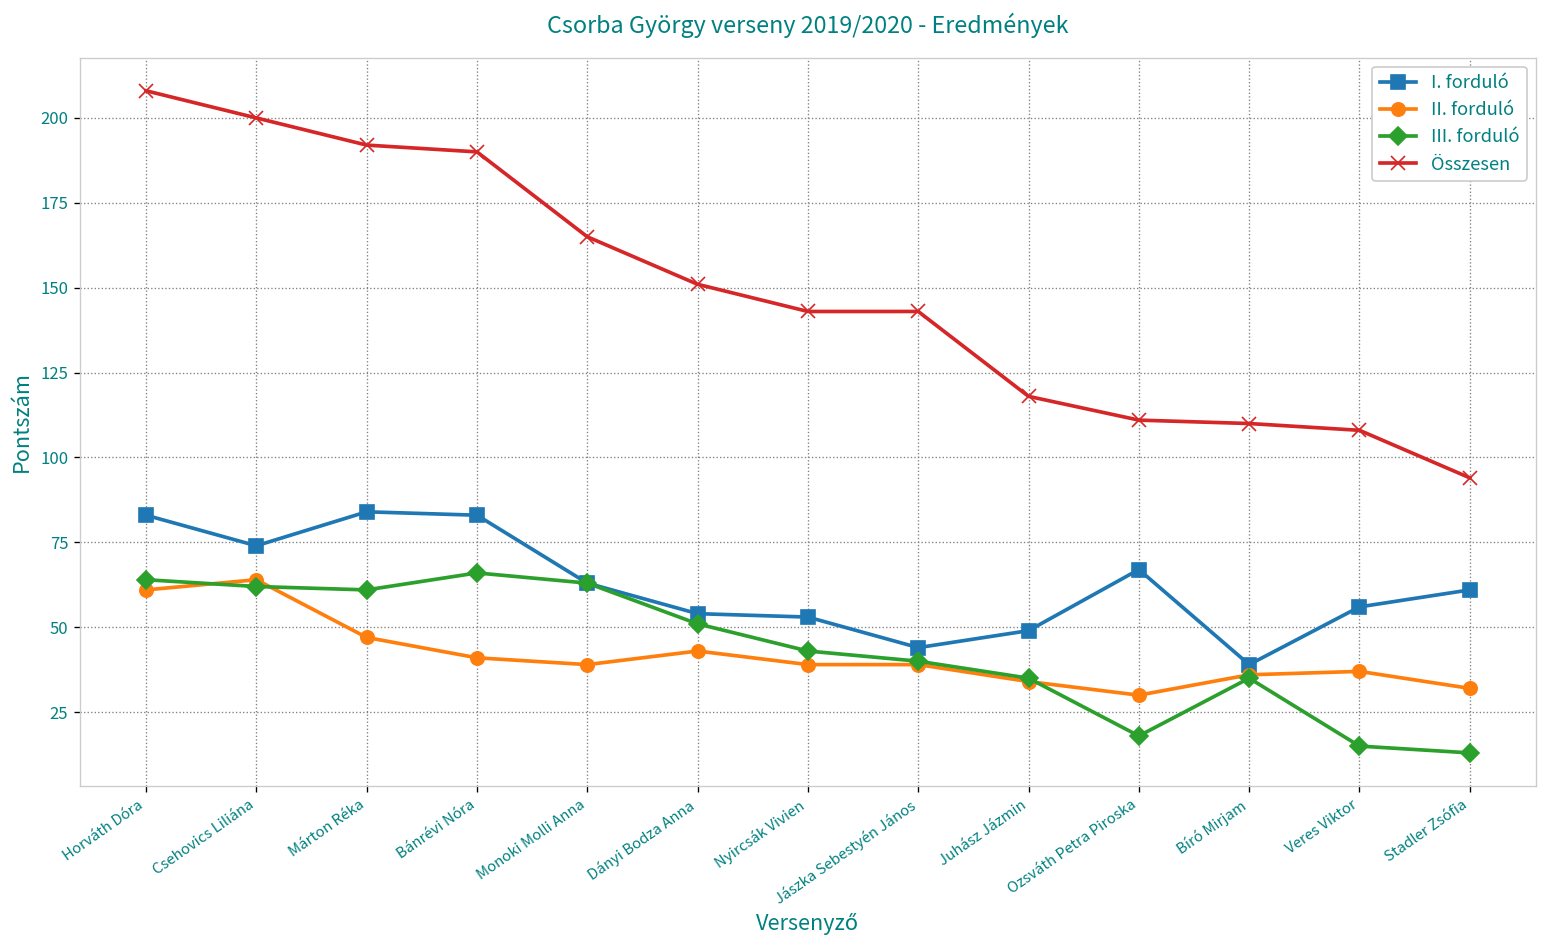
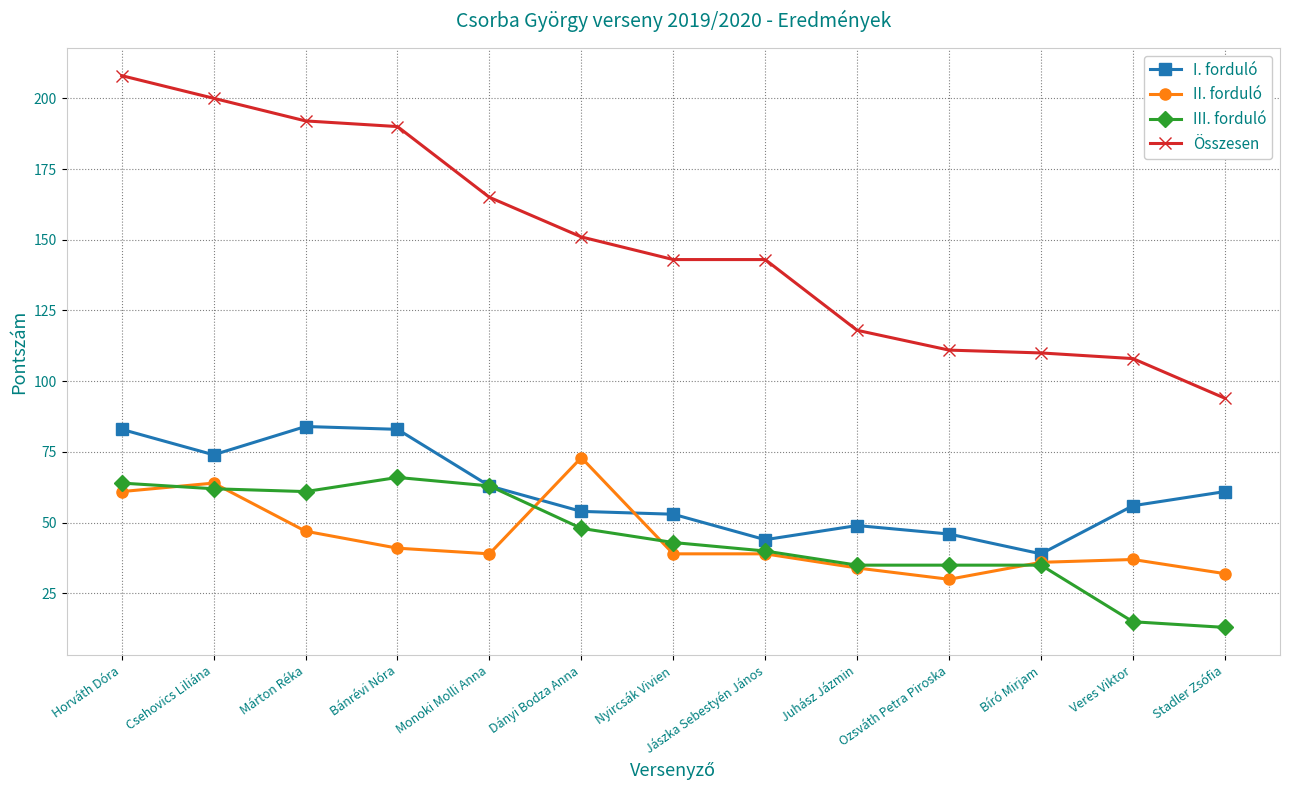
  {
    "I. forduló": {
      "Horváth Dóra": 83,
      "Csehovics Liliána": 74,
      "Márton Réka": 84,
      "Bánrévi Nóra": 83,
      "Dányi Bodza Anna": 54,
      "Nyircsák Vivien": 53,
      "Jászka Sebestyén János": 44,
      "Juhász Jázmin": 49,
-     "Ozsváth Petra Piroska": 67,
+     "Ozsváth Petra Piroska": 46,
      "Bíró Mirjam": 39,
      "Veres Viktor": 56,
      "Stadler Zsófia": 61
    },
    "II. forduló": {
      "Horváth Dóra": 61,
      "Csehovics Liliána": 64,
      "Márton Réka": 47,
      "Bánrévi Nóra": 41,
      "Monoki Molli Anna": 39,
-     "Dányi Bodza Anna": 43,
+     "Dányi Bodza Anna": 73,
      "Nyircsák Vivien": 39,
      "Jászka Sebestyén János": 39,
      "Juhász Jázmin": 34,
      "Ozsváth Petra Piroska": 30,
      "Bíró Mirjam": 36,
      "Veres Viktor": 37,
      "Stadler Zsófia": 32
    },
    "III. forduló": {
      "Horváth Dóra": 64,
      "Csehovics Liliána": 62,
      "Márton Réka": 61,
      "Bánrévi Nóra": 66,
-     "Dányi Bodza Anna": 51,
+     "Dányi Bodza Anna": 48,
      "Nyircsák Vivien": 43,
      "Jászka Sebestyén János": 40,
      "Juhász Jázmin": 35,
-     "Ozsváth Petra Piroska": 18,
+     "Ozsváth Petra Piroska": 35,
      "Bíró Mirjam": 35,
      "Veres Viktor": 15,
      "Stadler Zsófia": 13
    },
    "Összesen": {
      "Horváth Dóra": 208,
      "Csehovics Liliána": 200,
      "Márton Réka": 192,
      "Bánrévi Nóra": 190,
      "Monoki Molli Anna": 165,
      "Dányi Bodza Anna": 151,
      "Nyircsák Vivien": 143,
      "Jászka Sebestyén János": 143,
      "Juhász Jázmin": 118,
      "Ozsváth Petra Piroska": 111,
      "Bíró Mirjam": 110,
      "Veres Viktor": 108,
      "Stadler Zsófia": 94
    }
  }
